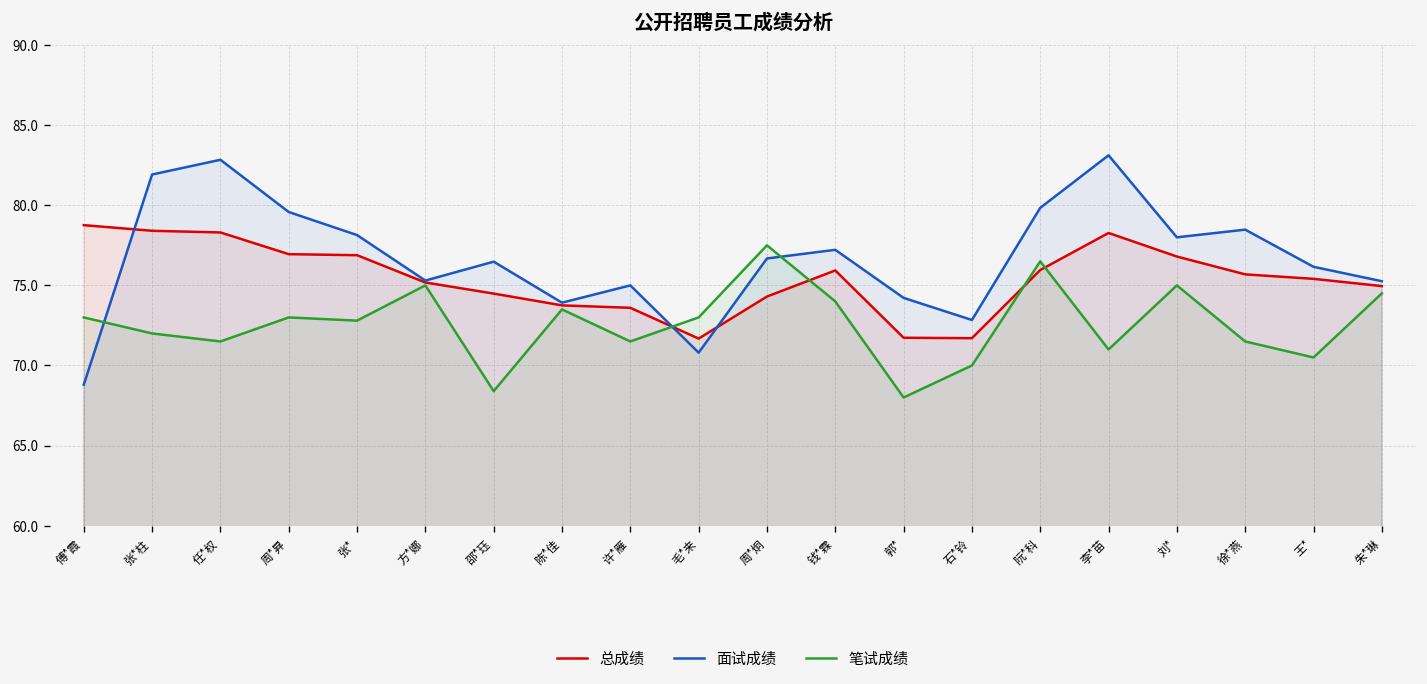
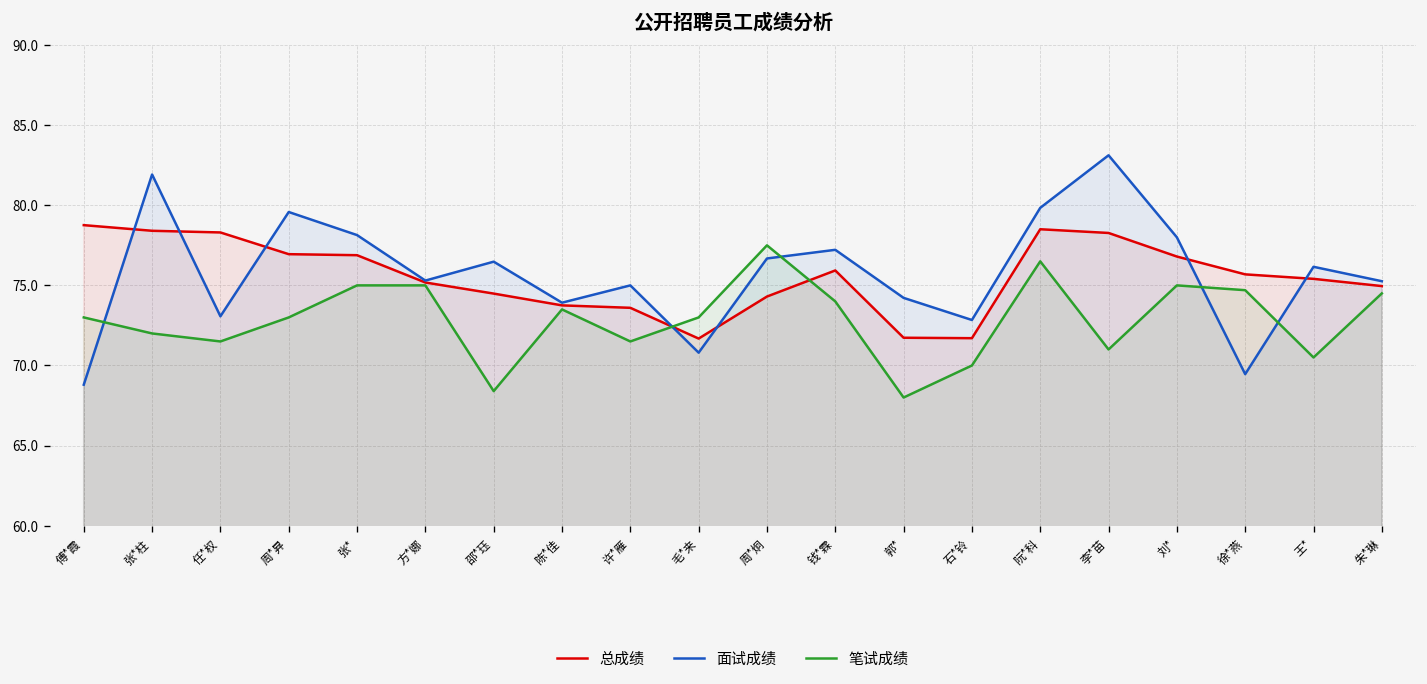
  {
    "总成绩": {
      "傅*霞": 78.8,
      "张*柱": 78.4,
      "任*权": 78.3,
      "周*昪": 76.9,
      "张*": 76.9,
      "邵*珏": 74.5,
      "许*雁": 73.6,
      "毛*来": 71.7,
      "周*炯": 74.3,
      "钱*霖": 75.9,
      "郭*": 71.7,
      "石*铃": 71.7,
-     "阮*科": 76.0,
+     "阮*科": 78.5,
      "李*苗": 78.3,
      "刘*": 76.8,
      "徐*燕": 75.7,
      "王*": 75.4,
      "朱*琳": 75.0
    },
    "面试成绩": {
      "傅*霞": 68.8,
      "张*柱": 81.9,
-     "任*权": 82.8,
+     "任*权": 73.1,
      "周*昪": 79.6,
      "张*": 78.1,
      "邵*珏": 76.5,
      "许*雁": 75.0,
      "毛*来": 70.8,
      "周*炯": 76.7,
      "钱*霖": 77.2,
      "郭*": 74.2,
      "石*铃": 72.8,
      "阮*科": 79.8,
      "李*苗": 83.1,
      "刘*": 78.0,
-     "徐*燕": 78.5,
+     "徐*燕": 69.5,
      "王*": 76.2,
      "朱*琳": 75.3
    },
    "笔试成绩": {
      "傅*霞": 73.0,
      "张*柱": 72.0,
      "任*权": 71.5,
      "周*昪": 73.0,
-     "张*": 72.8,
+     "张*": 75.0,
      "邵*珏": 68.4,
      "陈*佳": 73.5,
      "许*雁": 71.5,
      "毛*来": 73.0,
      "周*炯": 77.5,
      "钱*霖": 74.0,
      "郭*": 68.0,
      "石*铃": 70.0,
      "阮*科": 76.5,
      "李*苗": 71.0,
      "刘*": 75.0,
-     "徐*燕": 71.5,
+     "徐*燕": 74.7,
      "王*": 70.5,
      "朱*琳": 74.5
    }
  }
